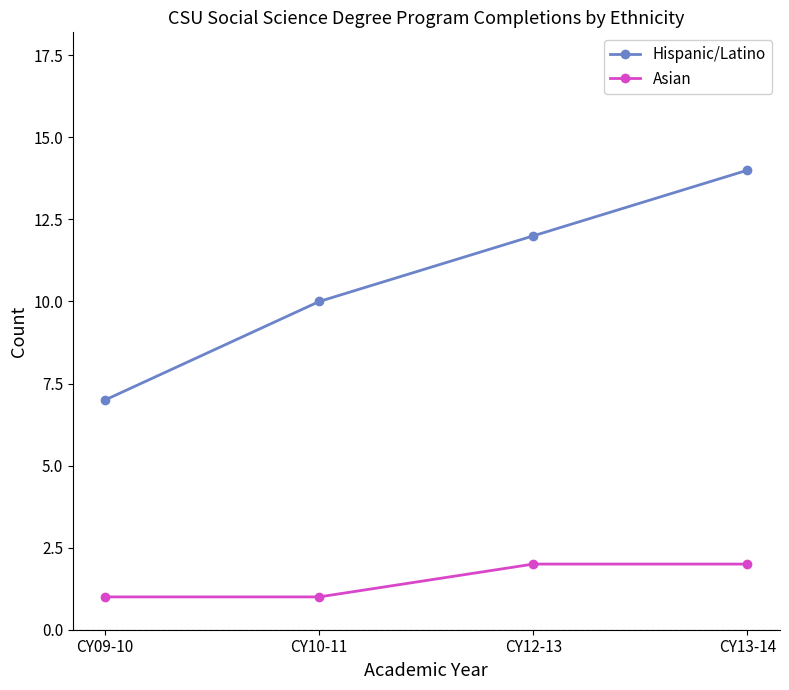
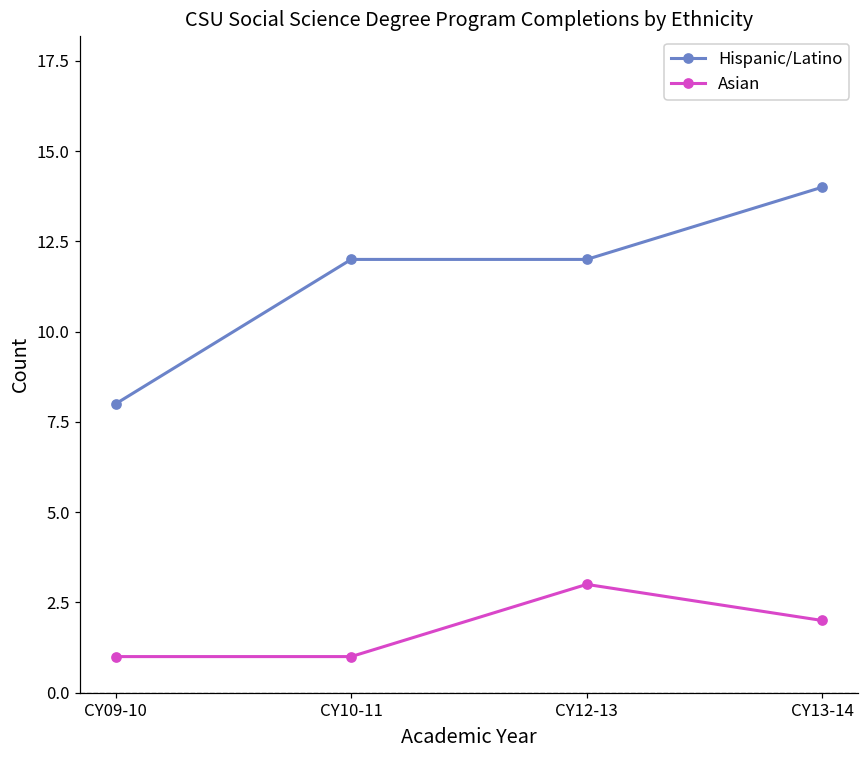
  {
    "Hispanic/Latino": {
-     "CY09-10": 7,
-     "CY10-11": 10,
+     "CY09-10": 8,
+     "CY10-11": 12,
      "CY12-13": 12,
      "CY13-14": 14
    },
    "Asian": {
      "CY09-10": 1,
      "CY10-11": 1,
-     "CY12-13": 2,
+     "CY12-13": 3,
      "CY13-14": 2
    }
  }
